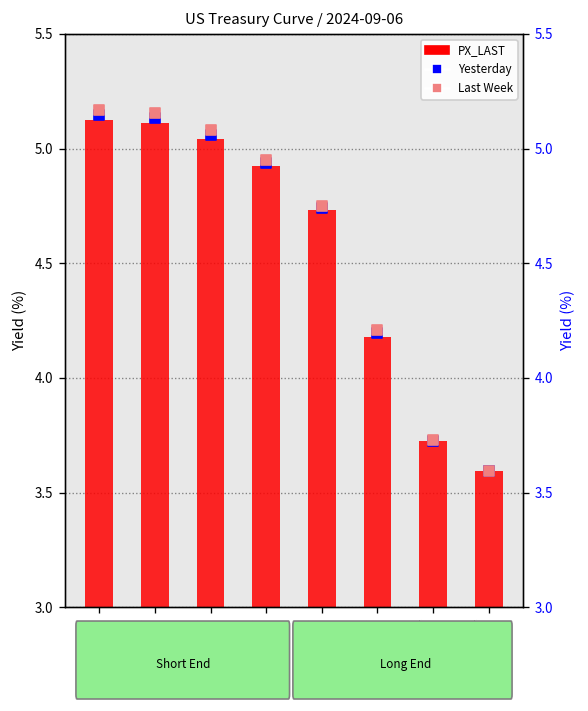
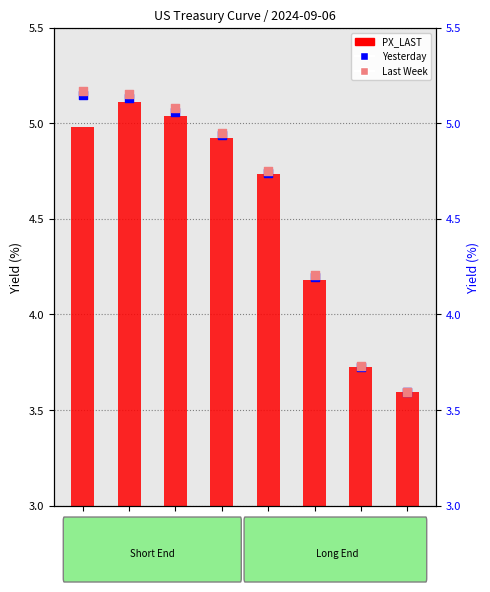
  {
    "PX_LAST": {
-     "1M": 5.12,
+     "1M": 4.98,
      "2M": 5.11,
      "3M": 5.04,
      "4M": 4.92,
      "6M": 4.73,
      "1Y": 4.18,
      "2Y": 3.73,
      "3Y": 3.59
    }
  }
